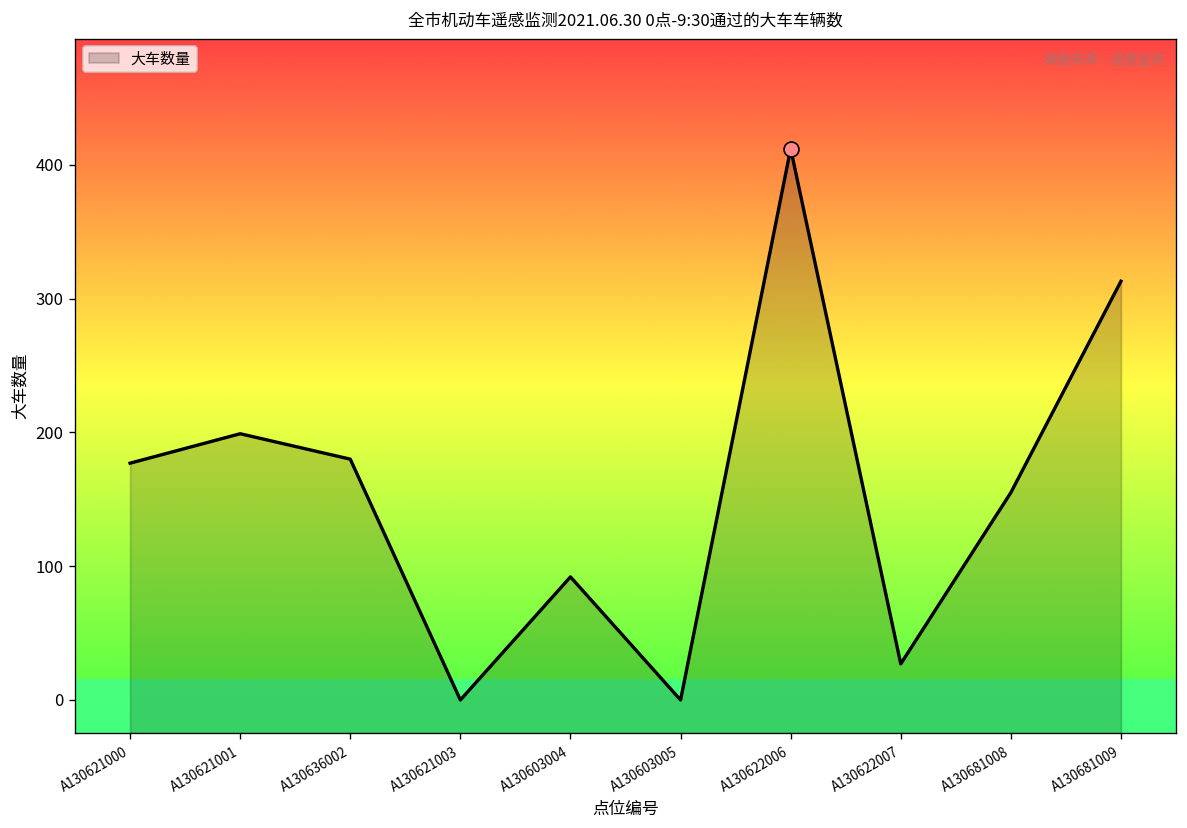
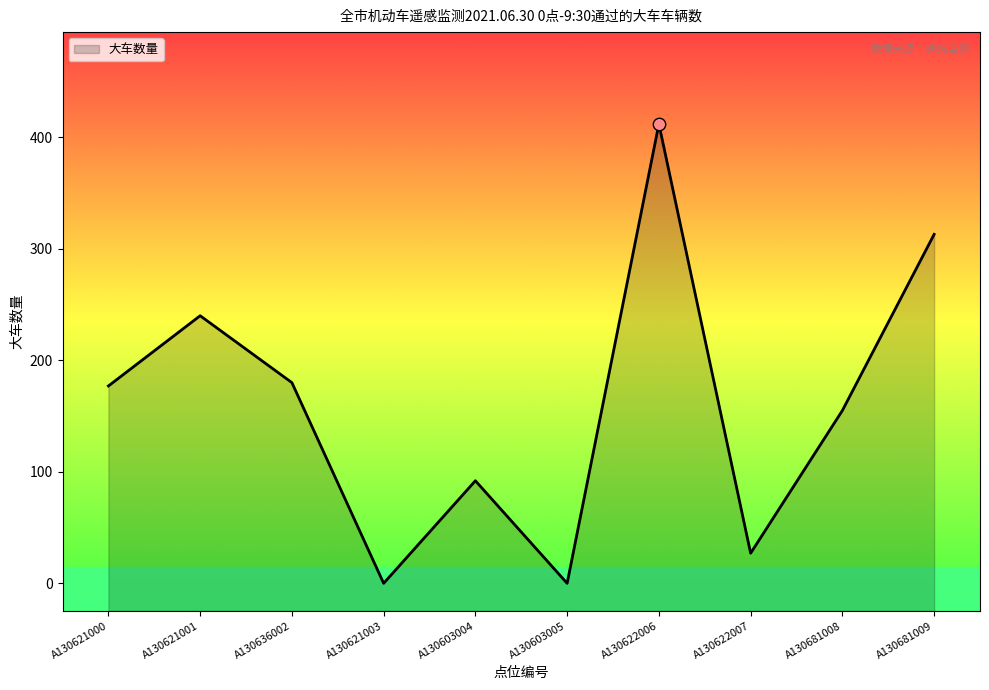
  {
    "大车数量": {
      "A130621000": 177,
-     "A130621001": 199,
+     "A130621001": 240,
      "A130636002": 180,
      "A130603004": 92,
      "A130622007": 27,
      "A130681008": 155,
      "A130681009": 313
    }
  }
